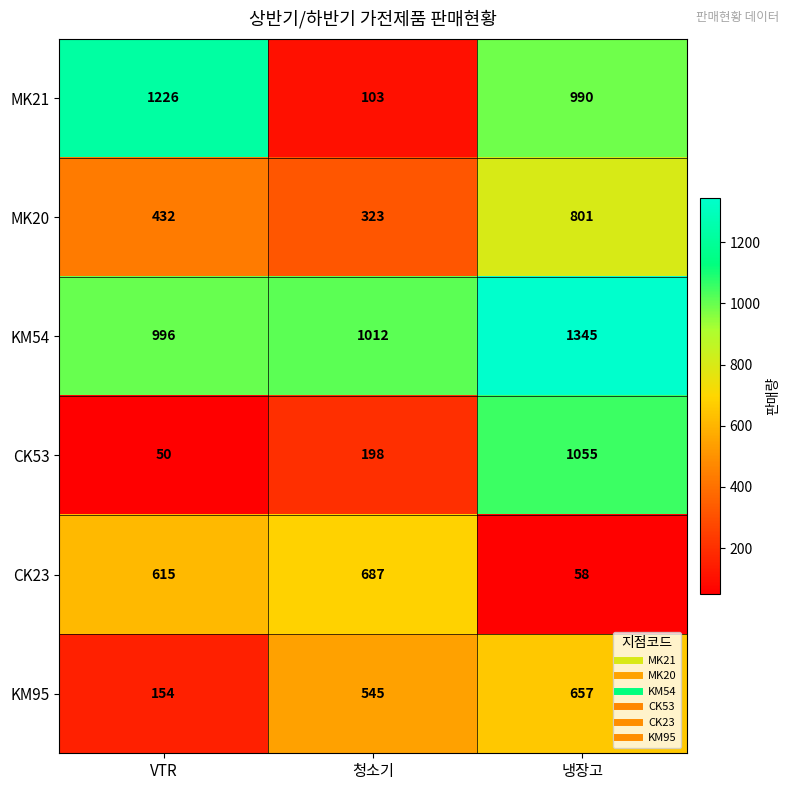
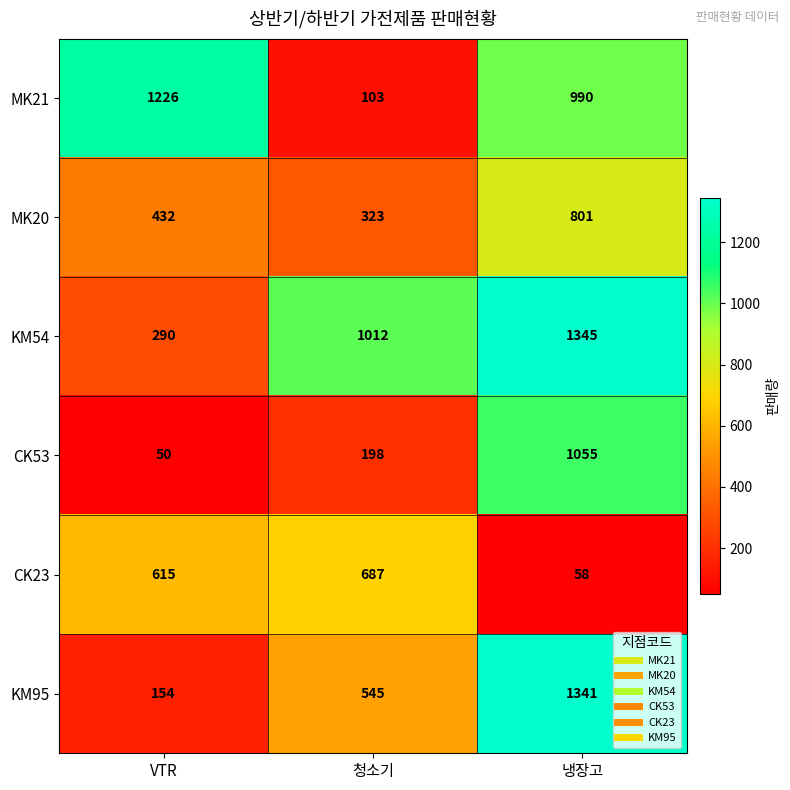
  {
    "MK21": {
      "VTR": 1226,
      "청소기": 103,
      "냉장고": 990
    },
    "MK20": {
      "VTR": 432,
      "청소기": 323,
      "냉장고": 801
    },
    "KM54": {
-     "VTR": 996,
+     "VTR": 290,
      "청소기": 1012,
      "냉장고": 1345
    },
    "CK53": {
      "VTR": 50,
      "청소기": 198,
      "냉장고": 1055
    },
    "CK23": {
      "VTR": 615,
      "청소기": 687,
      "냉장고": 58
    },
    "KM95": {
      "VTR": 154,
      "청소기": 545,
-     "냉장고": 657
+     "냉장고": 1341
    }
  }
